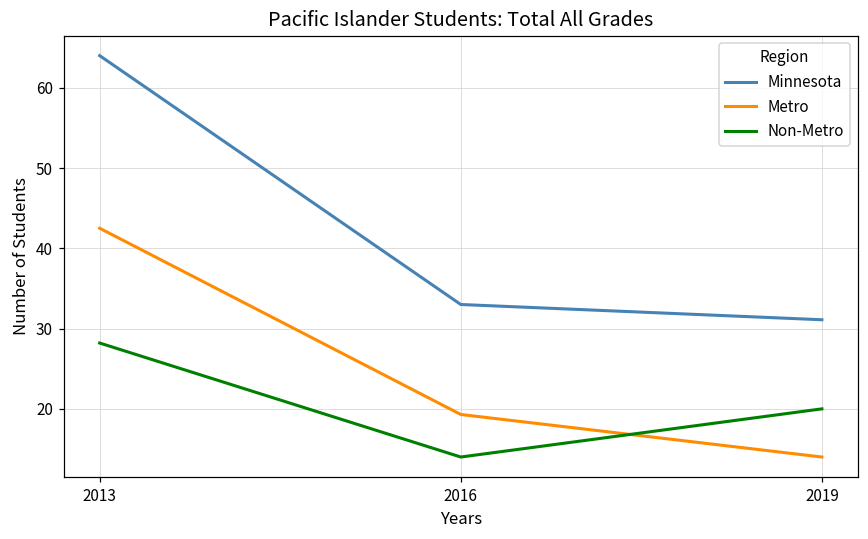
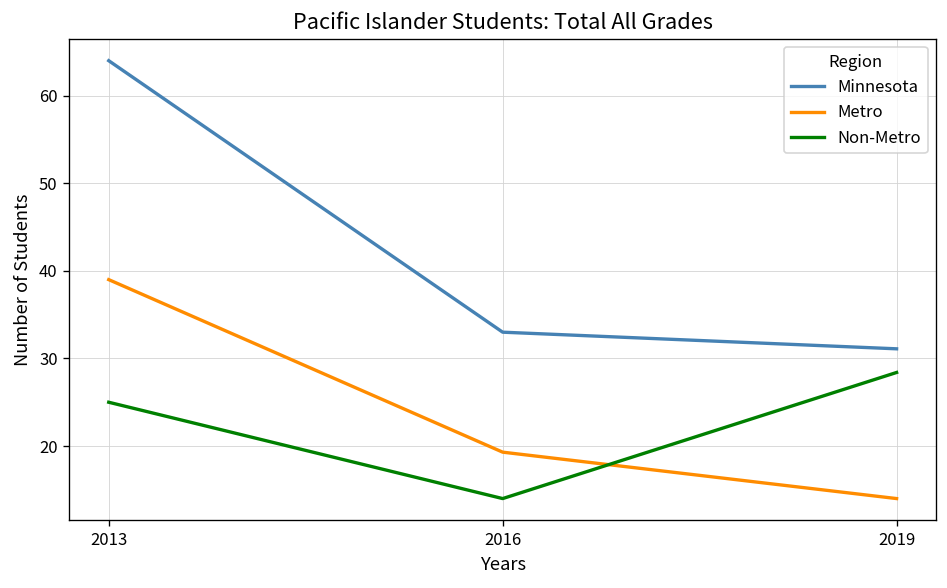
  {
    "Minnesota": {
      "2013": 64,
      "2016": 33,
      "2019": 31
    },
    "Metro": {
-     "2013": 43,
+     "2013": 39,
      "2016": 19,
      "2019": 14
    },
    "Non-Metro": {
-     "2013": 28,
+     "2013": 25,
      "2016": 14,
-     "2019": 20
+     "2019": 28
    }
  }
